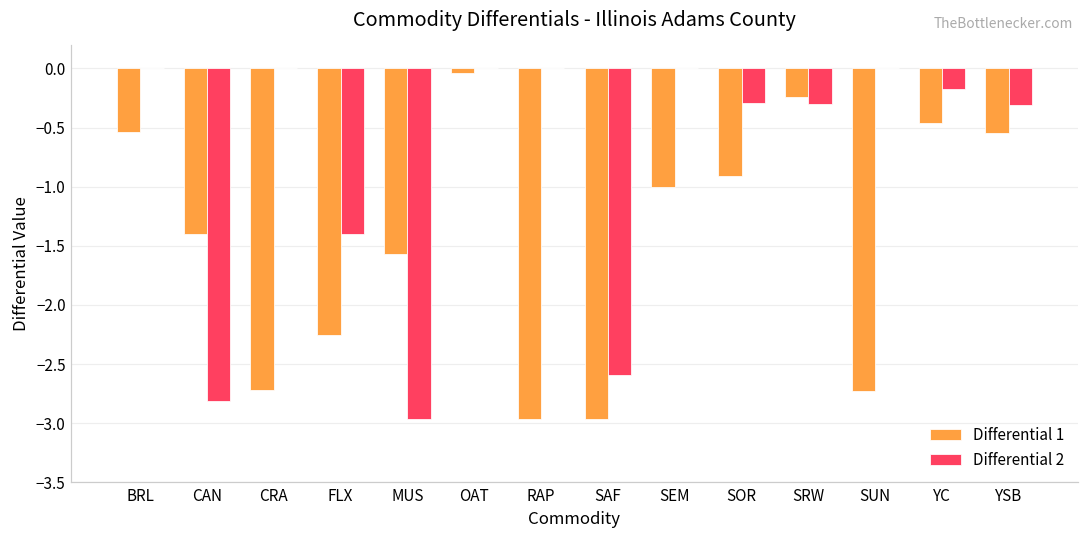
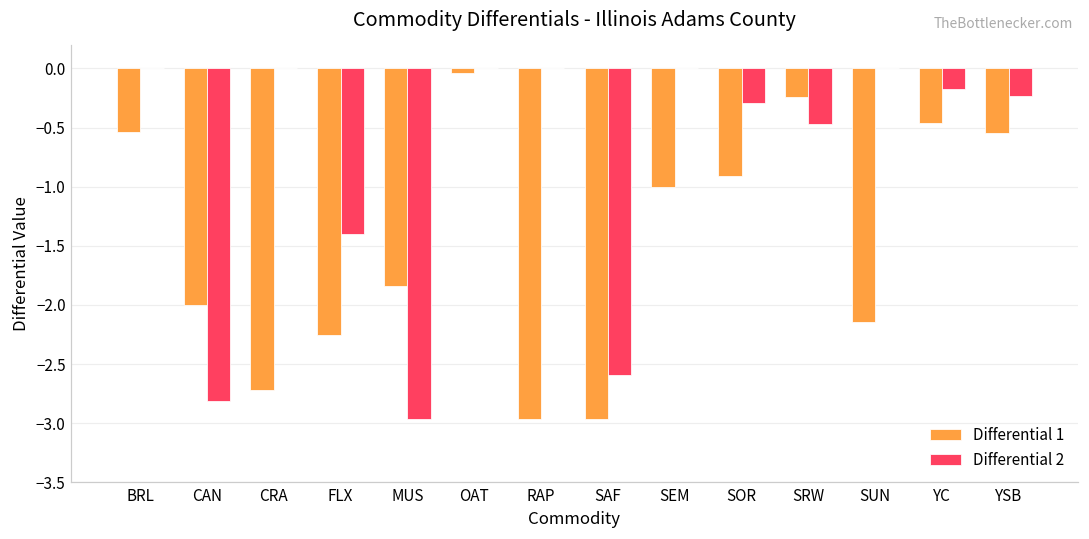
  {
    "Differential 1": {
      "BRL": -0.54,
-     "CAN": -1.4,
+     "CAN": -2.0,
      "CRA": -2.72,
      "FLX": -2.25,
-     "MUS": -1.57,
+     "MUS": -1.84,
      "OAT": -0.04,
      "RAP": -2.96,
      "SAF": -2.96,
      "SEM": -1.00,
      "SOR": -0.91,
      "SRW": -0.24,
-     "SUN": -2.73,
+     "SUN": -2.14,
      "YC": -0.46,
      "YSB": -0.55
    },
    "Differential 2": {
      "BRL": 0.00,
      "CAN": -2.81,
      "CRA": 0.00,
      "FLX": -1.40,
      "MUS": -2.96,
      "OAT": 0.00,
      "RAP": 0.00,
      "SAF": -2.59,
      "SEM": 0.00,
      "SOR": -0.29,
-     "SRW": -0.30,
+     "SRW": -0.47,
      "SUN": 0.00,
      "YC": -0.17,
-     "YSB": -0.31
+     "YSB": -0.23
    }
  }
